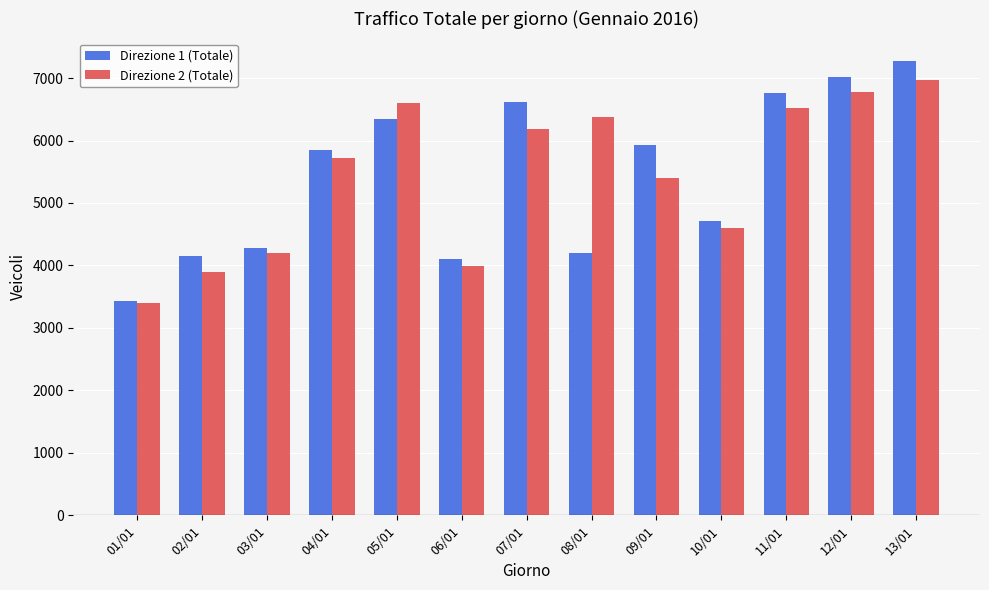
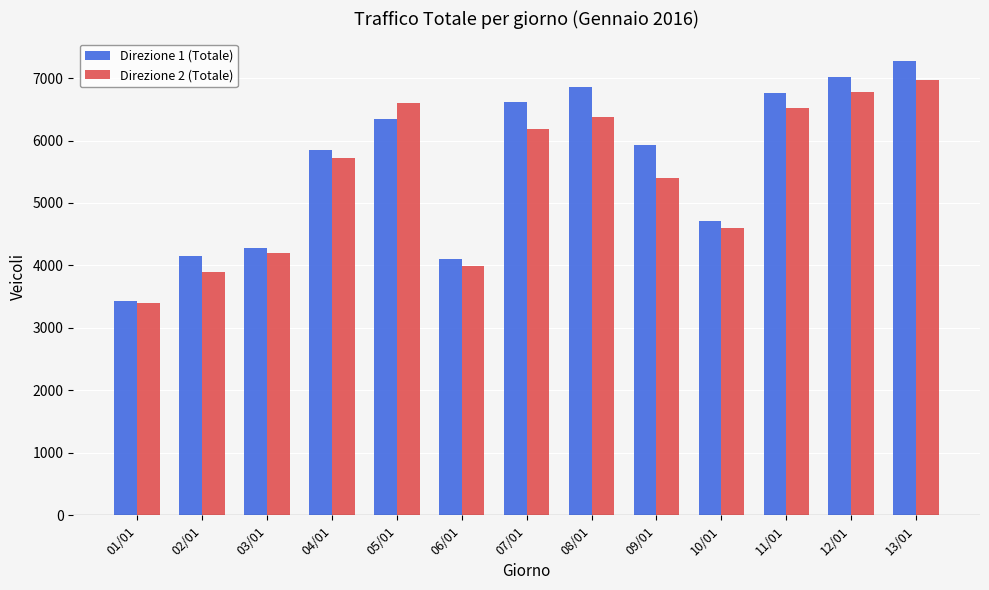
  {
    "Direzione 1 (Totale)": {
      "01/01": 3400,
      "02/01": 4200,
      "03/01": 4300,
      "04/01": 5800,
      "05/01": 6300,
      "06/01": 4100,
      "07/01": 6600,
-     "08/01": 4200,
+     "08/01": 6900,
      "09/01": 5900,
      "10/01": 4700,
      "11/01": 6800,
      "12/01": 7000,
      "13/01": 7300
    },
    "Direzione 2 (Totale)": {
      "01/01": 3400,
      "02/01": 3900,
      "03/01": 4200,
      "04/01": 5700,
      "05/01": 6600,
      "06/01": 4000,
      "07/01": 6200,
      "08/01": 6400,
      "09/01": 5400,
      "10/01": 4600,
      "11/01": 6500,
      "12/01": 6800,
      "13/01": 7000
    }
  }
